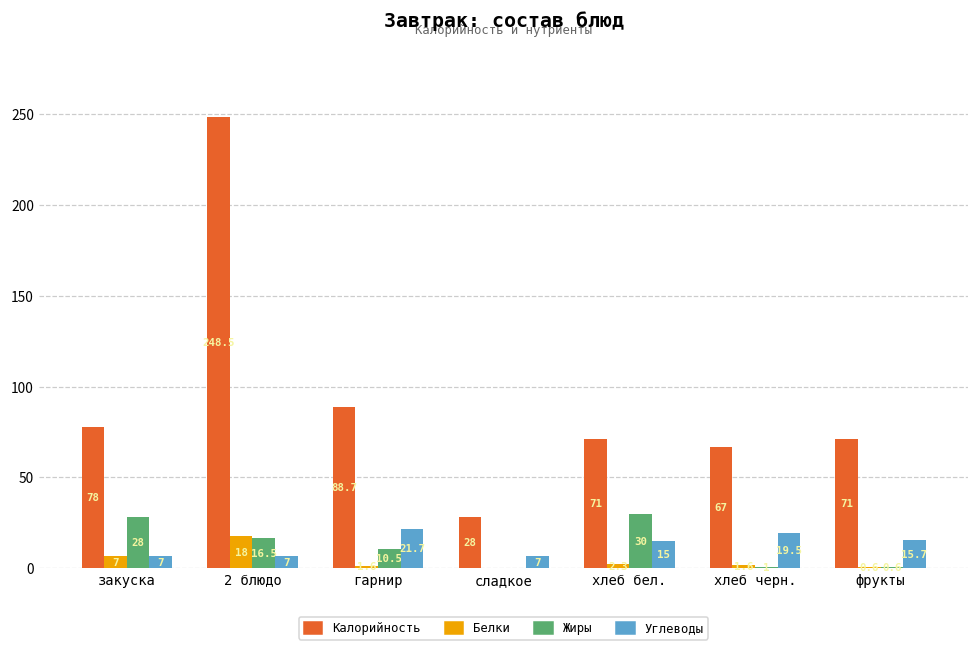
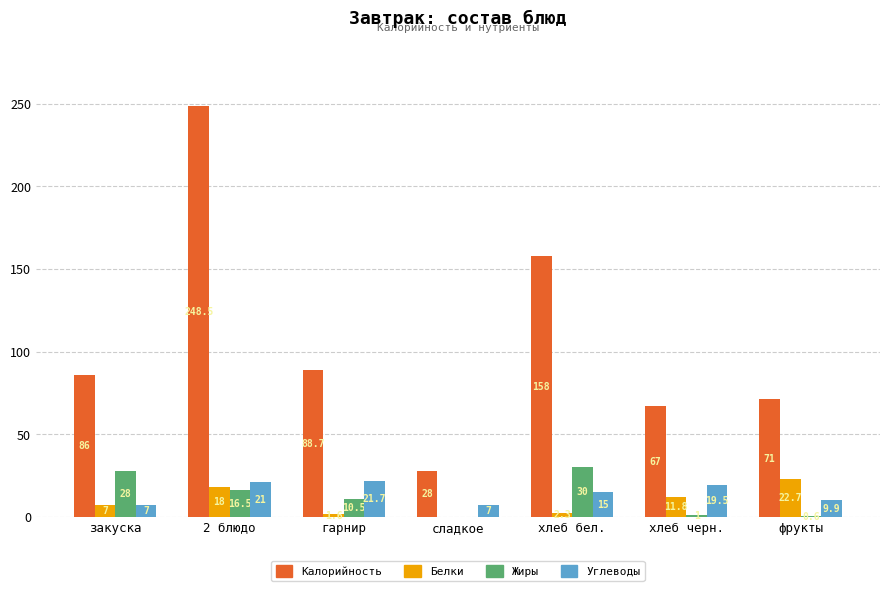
  {
    "Калорийность": {
-     "закуска": 78,
+     "закуска": 86,
      "2 блюдо": 248.5,
      "гарнир": 88.7,
      "сладкое": 28,
-     "хлеб бел.": 71,
+     "хлеб бел.": 158,
      "хлеб черн.": 67,
      "фрукты": 71
    },
    "Белки": {
      "закуска": 7,
      "2 блюдо": 18,
      "гарнир": 1.6,
      "хлеб бел.": 2.3,
-     "хлеб черн.": 1.6,
-     "фрукты": 0.6
+     "хлеб черн.": 11.8,
+     "фрукты": 22.7
    },
    "Жиры": {
      "закуска": 28,
      "2 блюдо": 16.5,
      "гарнир": 10.5,
      "хлеб бел.": 30,
      "хлеб черн.": 1,
      "фрукты": 0.6
    },
    "Углеводы": {
      "закуска": 7,
-     "2 блюдо": 7,
+     "2 блюдо": 21,
      "гарнир": 21.7,
      "сладкое": 7,
      "хлеб бел.": 15,
      "хлеб черн.": 19.5,
-     "фрукты": 15.7
+     "фрукты": 9.9
    }
  }
